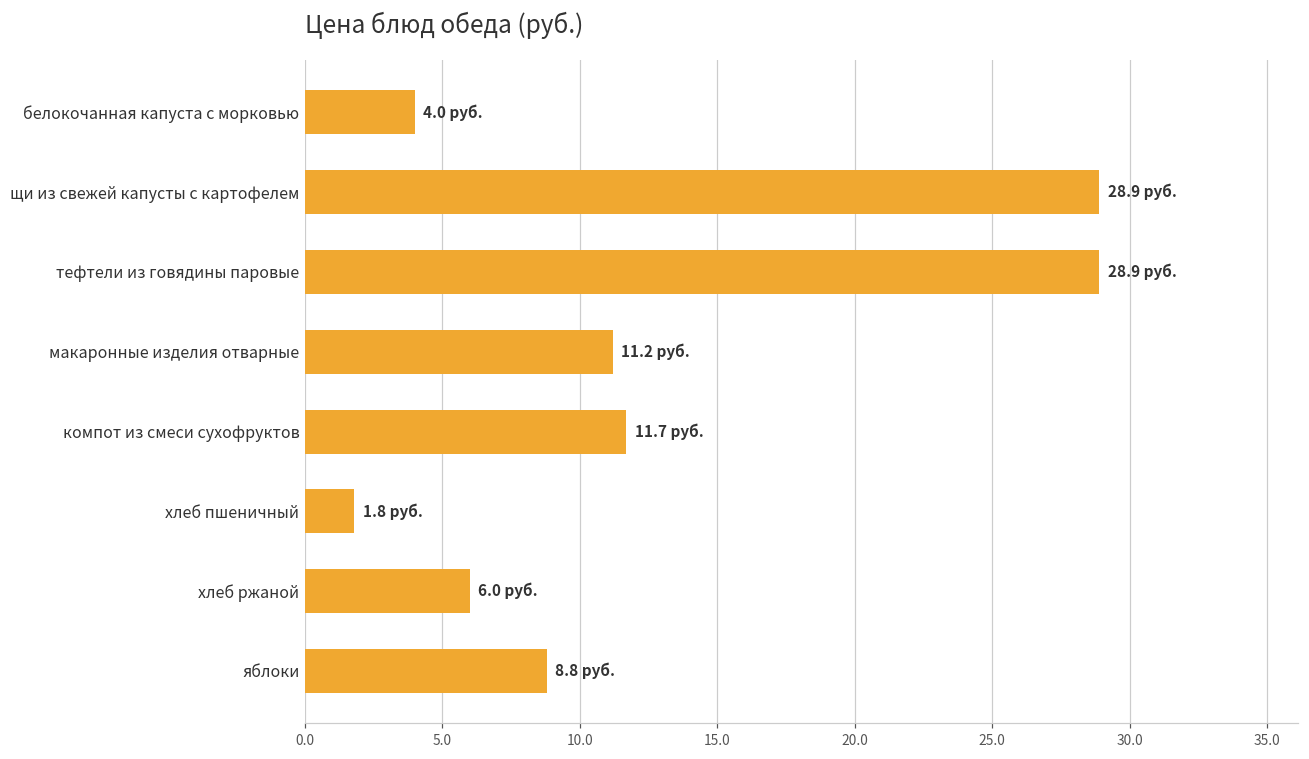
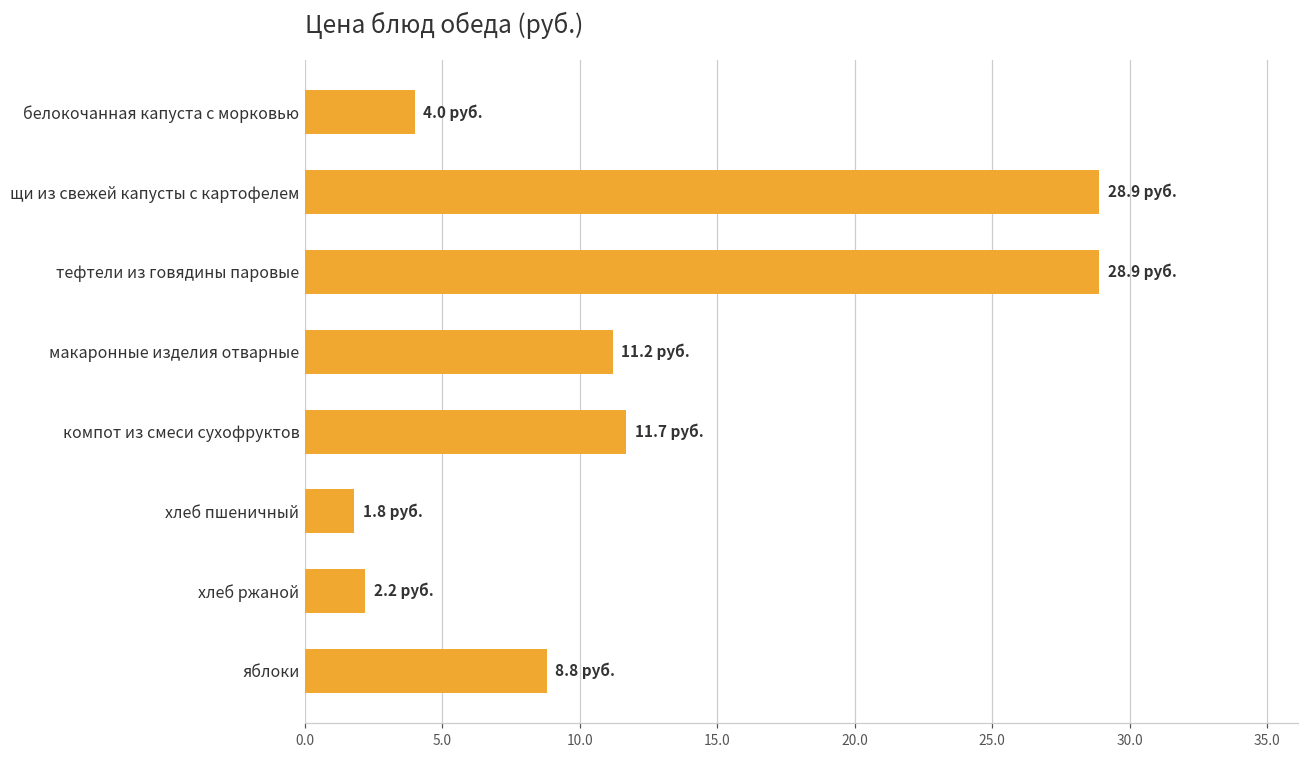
  {
    "белокочанная капуста с морковью": 4.0,
    "щи из свежей капусты с картофелем": 28.9,
    "тефтели из говядины паровые": 28.9,
    "макаронные изделия отварные": 11.2,
    "компот из смеси сухофруктов": 11.7,
    "хлеб пшеничный": 1.8,
-   "хлеб ржаной": 6.0,
+   "хлеб ржаной": 2.2,
    "яблоки": 8.8
  }
